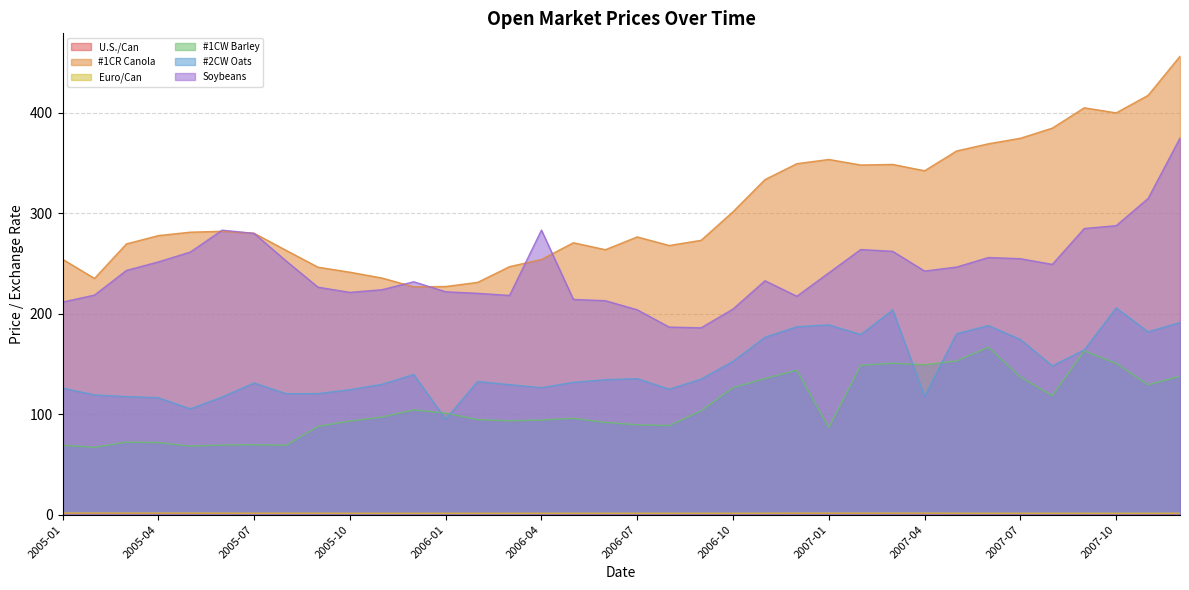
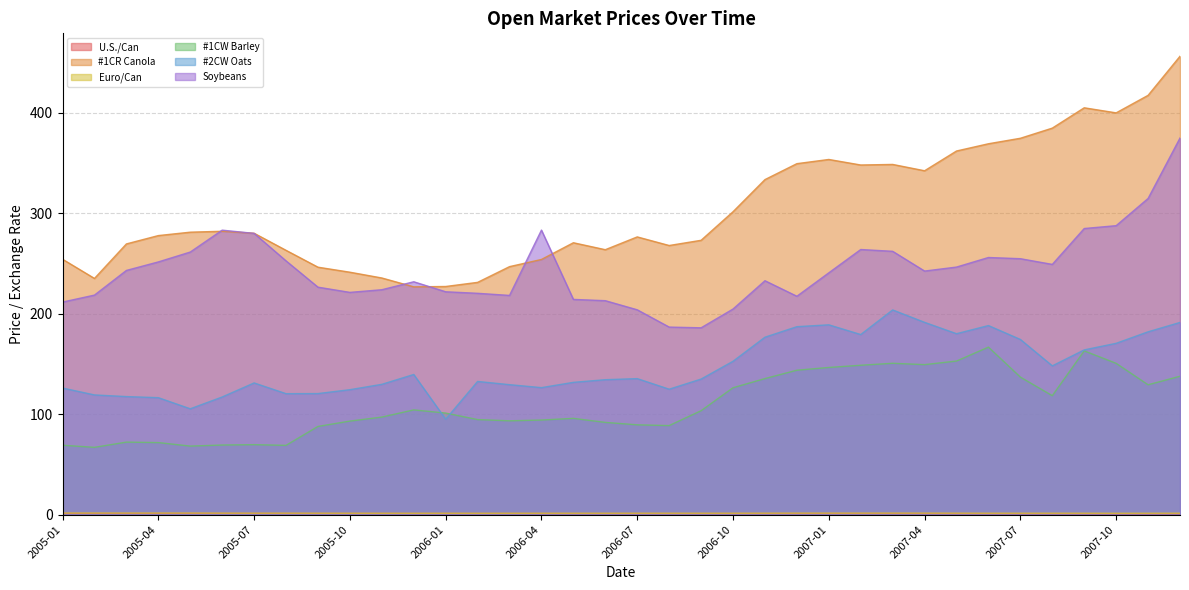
  {
    "#1CW Barley": {
      "2005-01": 69,
      "2005-04": 72,
      "2005-07": 70,
      "2005-10": 93,
      "2006-01": 101,
      "2006-04": 94,
      "2006-07": 89,
      "2006-10": 126,
-     "2007-01": 87,
+     "2007-01": 147,
      "2007-04": 149,
      "2007-07": 137,
      "2007-10": 151
    },
    "#2CW Oats": {
      "2005-01": 126,
      "2005-04": 116,
      "2005-07": 131,
      "2005-10": 124,
      "2006-01": 95,
      "2006-04": 126,
      "2006-07": 135,
      "2006-10": 153,
      "2007-01": 189,
-     "2007-04": 118,
+     "2007-04": 191,
      "2007-07": 174,
-     "2007-10": 206
+     "2007-10": 171
    },
    "Soybeans": {
      "2005-01": 212,
      "2005-04": 252,
      "2005-10": 221,
      "2006-01": 222,
      "2006-04": 283,
      "2006-07": 204,
      "2006-10": 205,
      "2007-01": 241,
      "2007-04": 243,
      "2007-07": 255,
      "2007-10": 288
    }
  }
